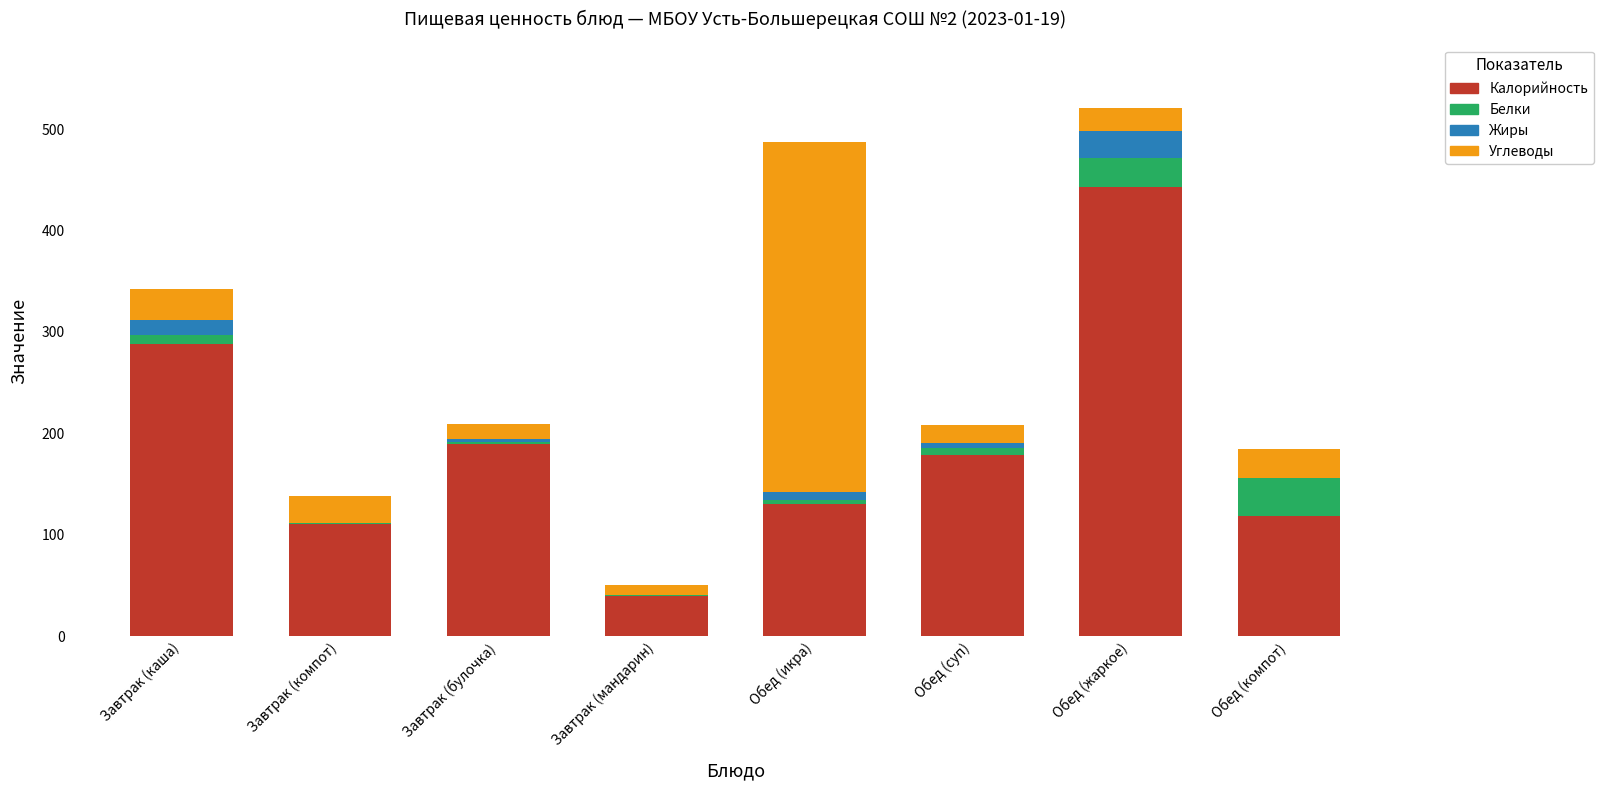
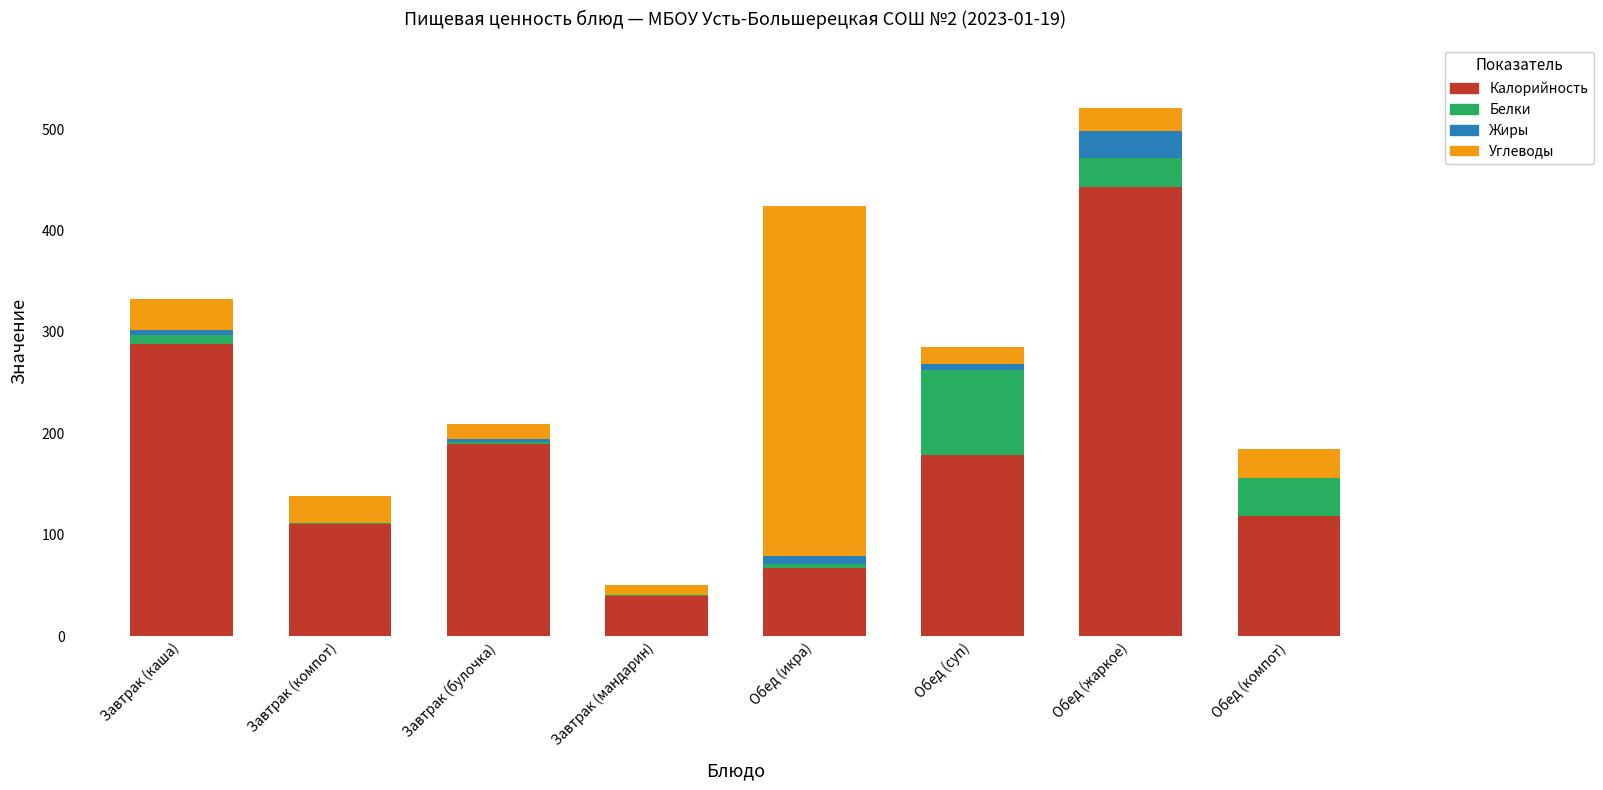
  {
    "Калорийность": {
      "Завтрак (каша)": 288,
      "Завтрак (компот)": 111,
      "Завтрак (булочка)": 189,
      "Завтрак (мандарин)": 40,
-     "Обед (икра)": 130,
+     "Обед (икра)": 67,
      "Обед (суп)": 179,
      "Обед (жаркое)": 443,
      "Обед (компот)": 119
    },
    "Белки": {
      "Завтрак (каша)": 9,
      "Обед (икра)": 4,
-     "Обед (суп)": 7,
+     "Обед (суп)": 84,
      "Обед (жаркое)": 28,
      "Обед (компот)": 37
    },
    "Жиры": {
-     "Завтрак (каша)": 15,
+     "Завтрак (каша)": 5,
      "Завтрак (булочка)": 3,
      "Обед (икра)": 8,
      "Обед (суп)": 6,
      "Обед (жаркое)": 27
    },
    "Углеводы": {
      "Завтрак (каша)": 30,
      "Завтрак (компот)": 27,
      "Завтрак (булочка)": 15,
      "Завтрак (мандарин)": 9,
      "Обед (икра)": 345,
      "Обед (суп)": 17,
      "Обед (жаркое)": 22,
      "Обед (компот)": 28
    }
  }
